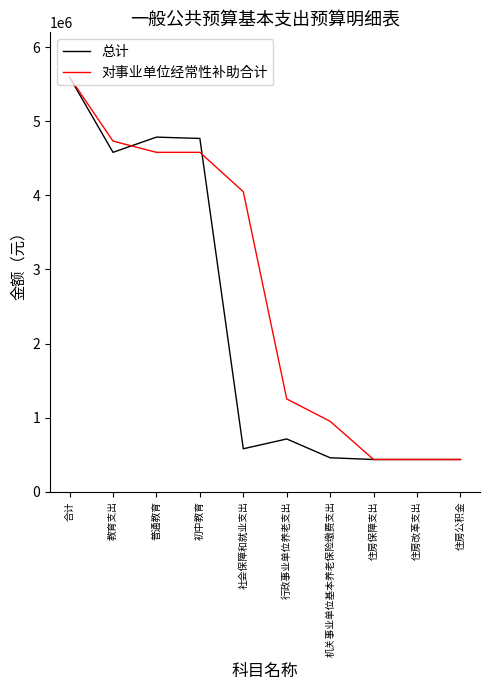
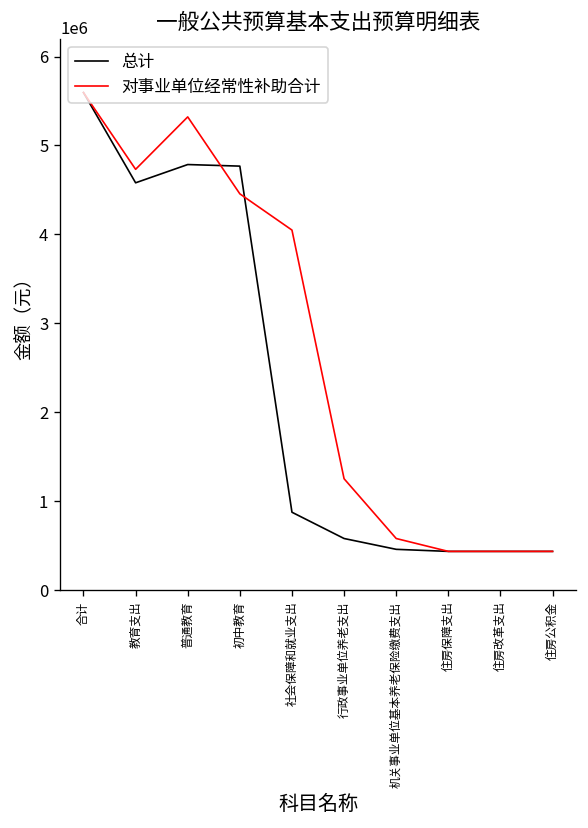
  {
    "总计": {
      "教育支出": 4600000,
      "普通教育": 4800000,
      "初中教育": 4800000,
-     "社会保障和就业支出": 600000,
-     "行政事业单位养老支出": 700000,
+     "社会保障和就业支出": 900000,
+     "行政事业单位养老支出": 600000,
      "机关事业单位基本养老保险缴费支出": 500000
    },
    "对事业单位经常性补助合计": {
      "教育支出": 4700000,
-     "普通教育": 4600000,
-     "初中教育": 4600000,
+     "普通教育": 5300000,
+     "初中教育": 4500000,
      "社会保障和就业支出": 4000000,
      "行政事业单位养老支出": 1300000,
-     "机关事业单位基本养老保险缴费支出": 1000000
+     "机关事业单位基本养老保险缴费支出": 600000
    }
  }
